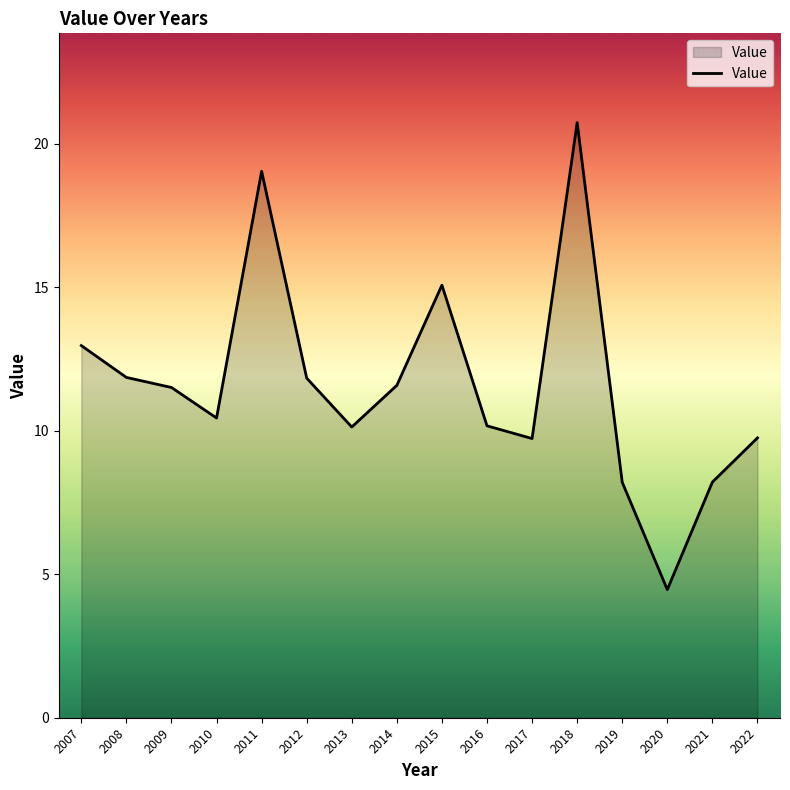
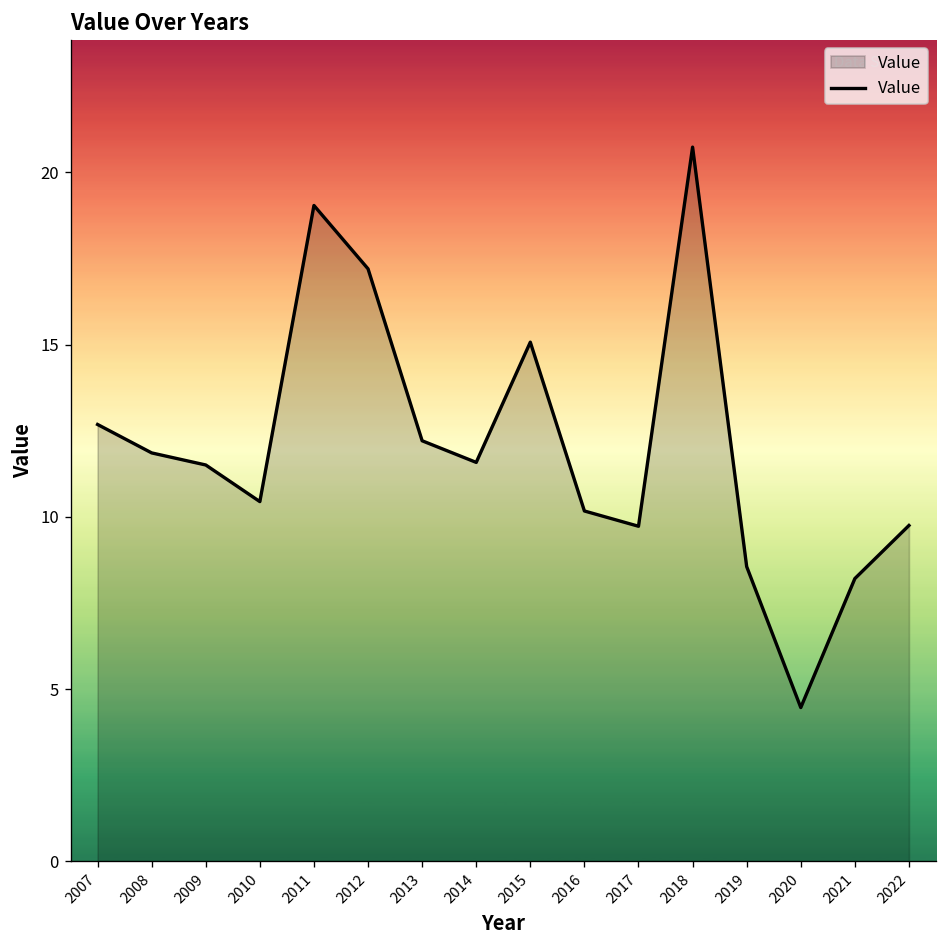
  {
-   "2007": 13.0,
+   "2007": 12.7,
    "2008": 11.9,
    "2009": 11.5,
    "2010": 10.4,
    "2011": 19.0,
-   "2012": 11.8,
-   "2013": 10.1,
+   "2012": 17.2,
+   "2013": 12.2,
    "2014": 11.6,
    "2015": 15.1,
    "2016": 10.2,
    "2017": 9.7,
    "2018": 20.7,
-   "2019": 8.2,
+   "2019": 8.6,
    "2020": 4.5,
    "2021": 8.2,
    "2022": 9.7
  }
